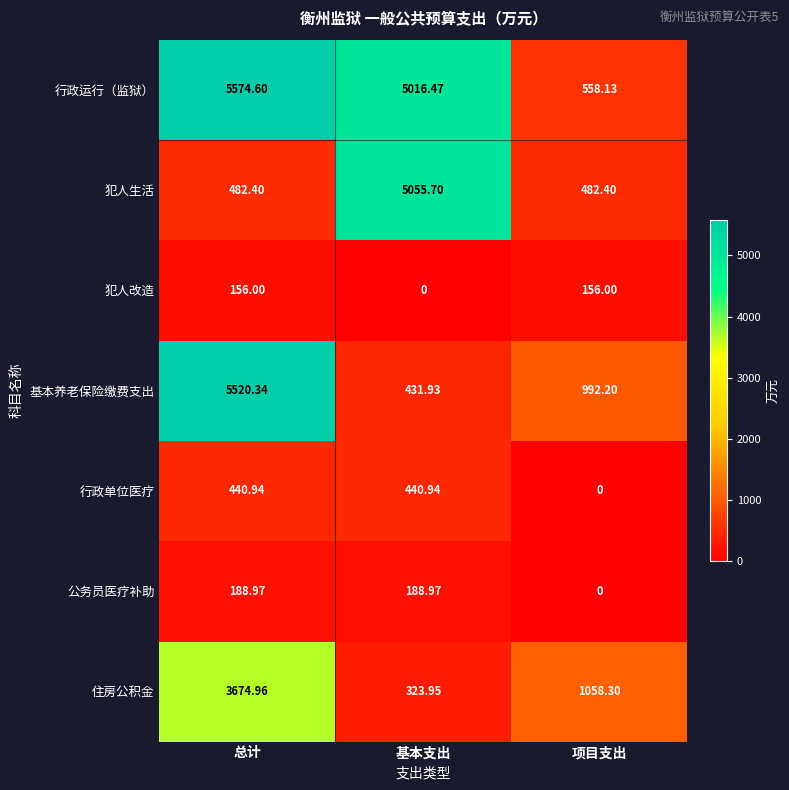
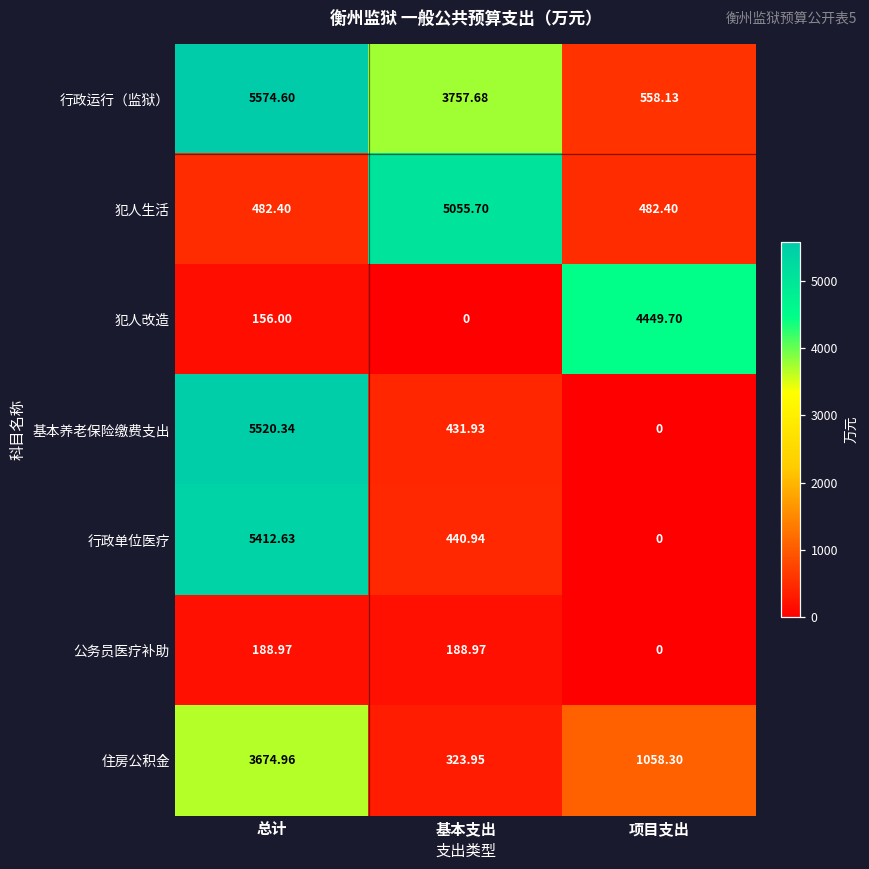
  {
    "行政运行（监狱）": {
      "总计": 5574.60,
-     "基本支出": 5016.47,
+     "基本支出": 3757.68,
      "项目支出": 558.13
    },
    "犯人生活": {
      "总计": 482.40,
      "基本支出": 5055.70,
      "项目支出": 482.40
    },
    "犯人改造": {
      "总计": 156.00,
      "基本支出": 0,
-     "项目支出": 156.00
+     "项目支出": 4449.70
    },
    "基本养老保险缴费支出": {
      "总计": 5520.34,
      "基本支出": 431.93,
-     "项目支出": 992.20
+     "项目支出": 0
    },
    "行政单位医疗": {
-     "总计": 440.94,
+     "总计": 5412.63,
      "基本支出": 440.94,
      "项目支出": 0
    },
    "公务员医疗补助": {
      "总计": 188.97,
      "基本支出": 188.97,
      "项目支出": 0
    },
    "住房公积金": {
      "总计": 3674.96,
      "基本支出": 323.95,
      "项目支出": 1058.30
    }
  }
